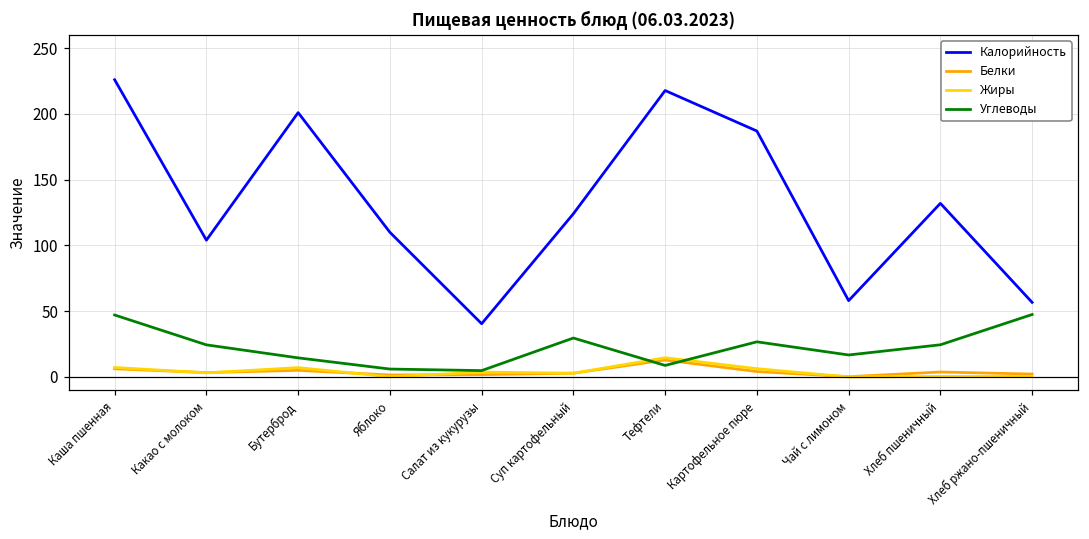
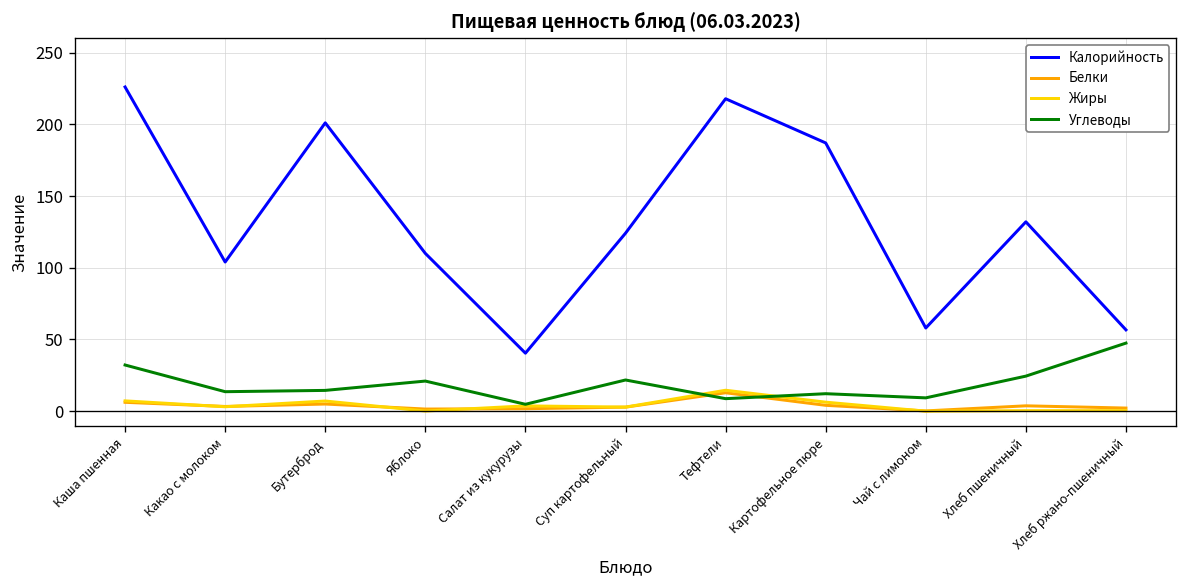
  {
    "Калорийность": {
      "Каша пшенная": 226,
      "Какао с молоком": 104,
      "Бутерброд": 201,
      "Яблоко": 110,
      "Салат из кукурузы": 40,
      "Суп картофельный": 124,
      "Тефтели": 218,
      "Картофельное пюре": 187,
      "Чай с лимоном": 58,
      "Хлеб пшеничный": 132,
      "Хлеб ржано-пшеничный": 57
    },
    "Углеводы": {
-     "Каша пшенная": 47,
-     "Какао с молоком": 24,
+     "Каша пшенная": 32,
+     "Какао с молоком": 14,
      "Бутерброд": 15,
-     "Яблоко": 6,
-     "Суп картофельный": 30,
+     "Яблоко": 21,
+     "Суп картофельный": 22,
      "Тефтели": 9,
-     "Картофельное пюре": 27,
-     "Чай с лимоном": 17,
+     "Картофельное пюре": 12,
+     "Чай с лимоном": 9,
      "Хлеб пшеничный": 24,
      "Хлеб ржано-пшеничный": 47
    }
  }
